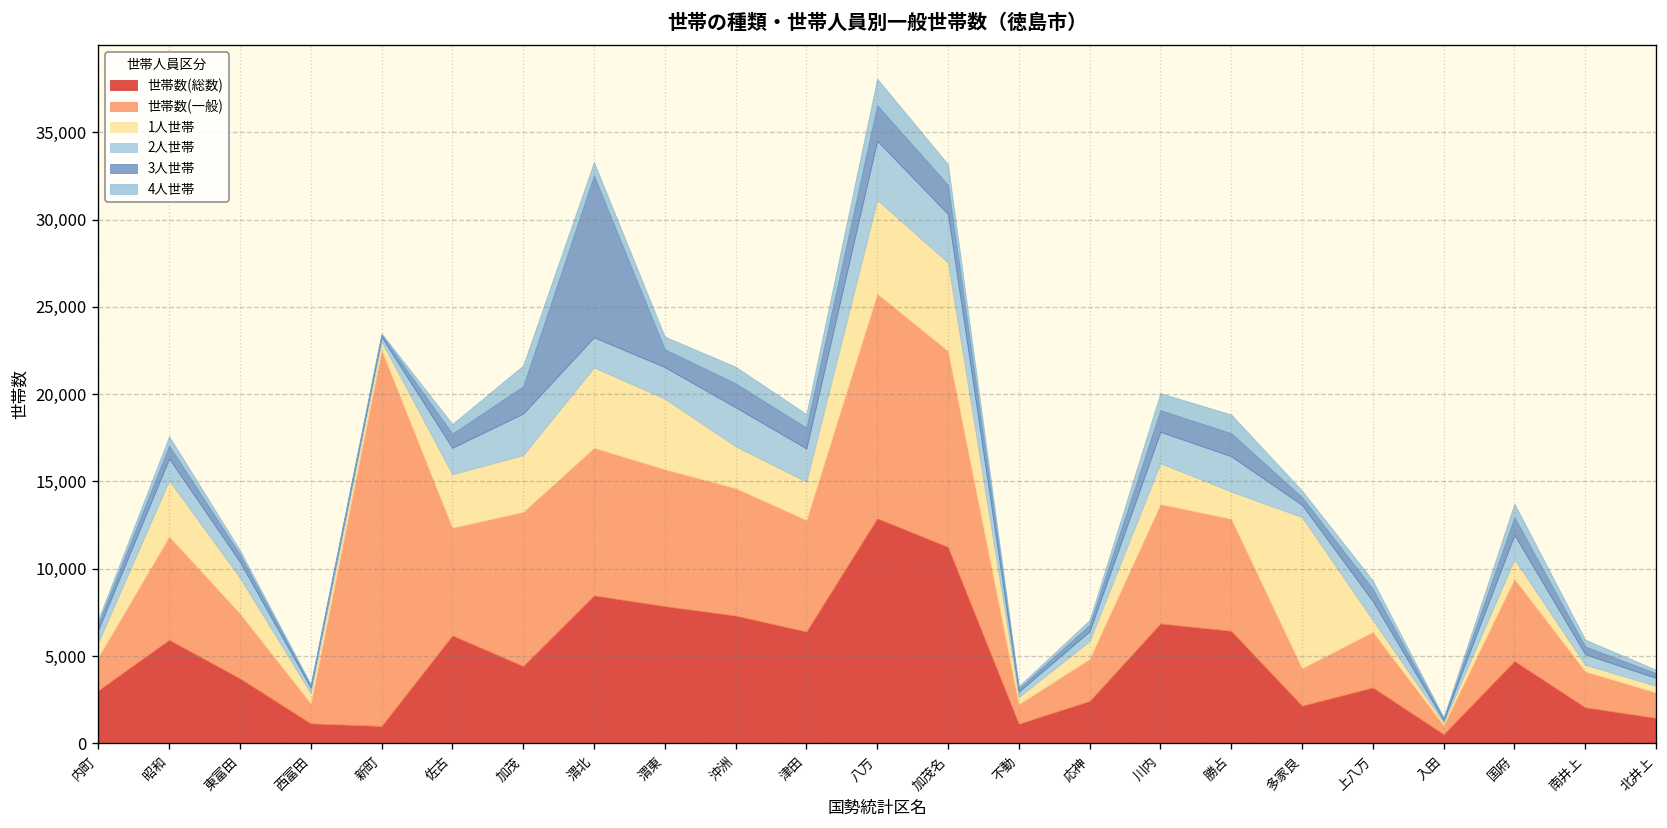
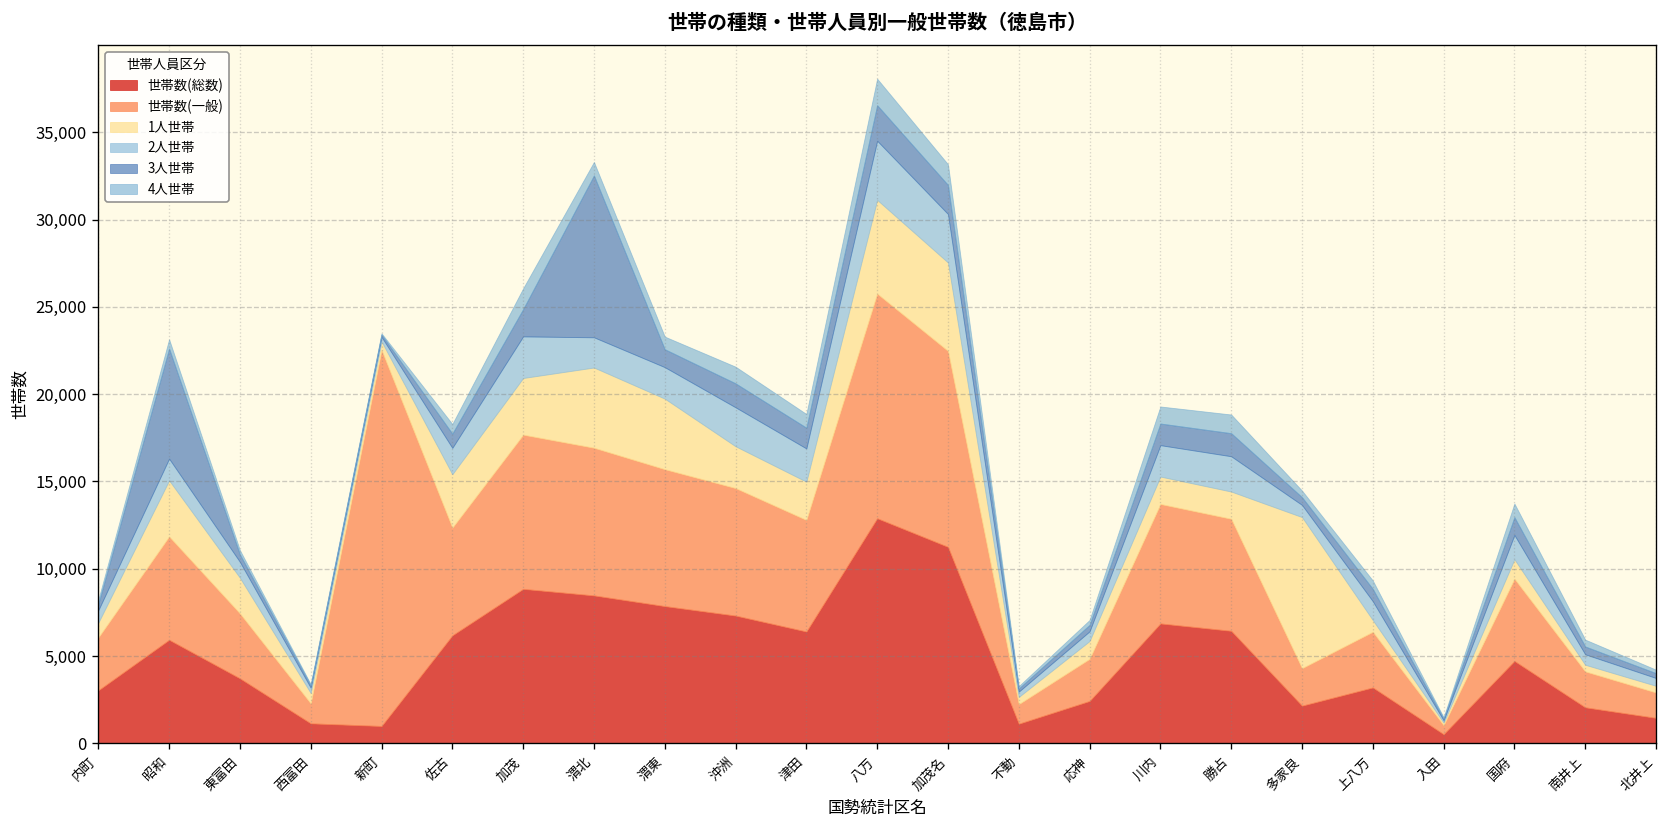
  {
    "世帯数(総数)": {
      "内町": "3,000",
      "昭和": "5,900",
      "東富田": "3,700",
      "西富田": "1,100",
      "新町": "1,000",
      "佐古": "6,200",
-     "加茂": "4,400",
+     "加茂": "8,800",
      "渭北": "8,500",
      "渭東": "7,900",
      "沖洲": "7,300",
      "津田": "6,400",
      "八万": "12,900",
      "加茂名": "11,300",
      "不動": "1,100",
      "応神": "2,400",
      "川内": "6,900",
      "勝占": "6,400",
      "多家良": "2,200",
      "上八万": "3,200",
      "入田": "500",
      "国府": "4,700",
      "南井上": "2,100",
      "北井上": "1,500"
    },
    "世帯数(一般)": {
-     "内町": "1,900",
+     "内町": "3,000",
      "昭和": "5,900",
      "東富田": "3,700",
      "西富田": "1,100",
      "新町": "21,500",
      "佐古": "6,200",
      "加茂": "8,800",
      "渭北": "8,500",
      "渭東": "7,800",
      "沖洲": "7,300",
      "津田": "6,400",
      "八万": "12,900",
      "加茂名": "11,200",
      "不動": "1,100",
      "応神": "2,400",
      "川内": "6,800",
      "勝占": "6,400",
      "多家良": "2,100",
      "上八万": "3,200",
      "国府": "4,700",
      "南井上": "2,100",
      "北井上": "1,500"
    },
    "1人世帯": {
      "内町": "800",
      "昭和": "3,200",
      "東富田": "2,000",
      "西富田": "600",
      "新町": "500",
      "佐古": "3,100",
      "加茂": "3,200",
      "渭北": "4,600",
      "渭東": "4,000",
      "沖洲": "2,400",
      "津田": "2,200",
      "八万": "5,400",
      "加茂名": "5,100",
      "不動": "400",
      "応神": "1,000",
-     "川内": "2,300",
+     "川内": "1,600",
      "勝占": "1,600",
      "多家良": "8,700",
      "上八万": "700",
      "国府": "1,100",
      "南井上": "400",
      "北井上": "400"
    },
    "3人世帯": {
      "内町": "400",
-     "昭和": "800",
+     "昭和": "6,300",
      "東富田": "400",
      "佐古": "800",
      "加茂": "1,600",
      "渭北": "9,300",
      "渭東": "1,000",
      "沖洲": "1,400",
      "津田": "1,200",
      "八万": "2,000",
      "加茂名": "1,700",
      "応神": "400",
      "川内": "1,200",
      "勝占": "1,300",
      "多家良": "400",
      "上八万": "700",
      "国府": "1,000",
      "南井上": "400",
      "北井上": "300"
    }
  }
